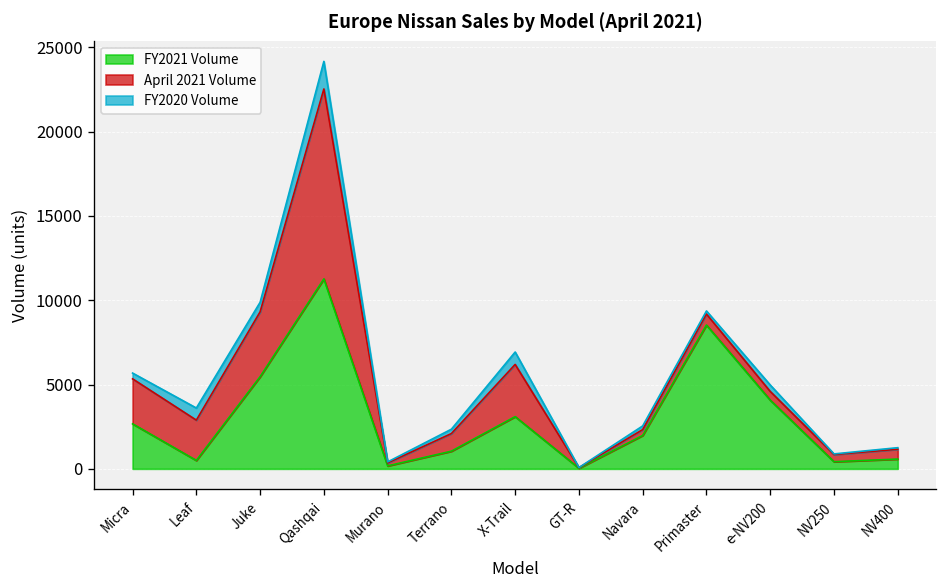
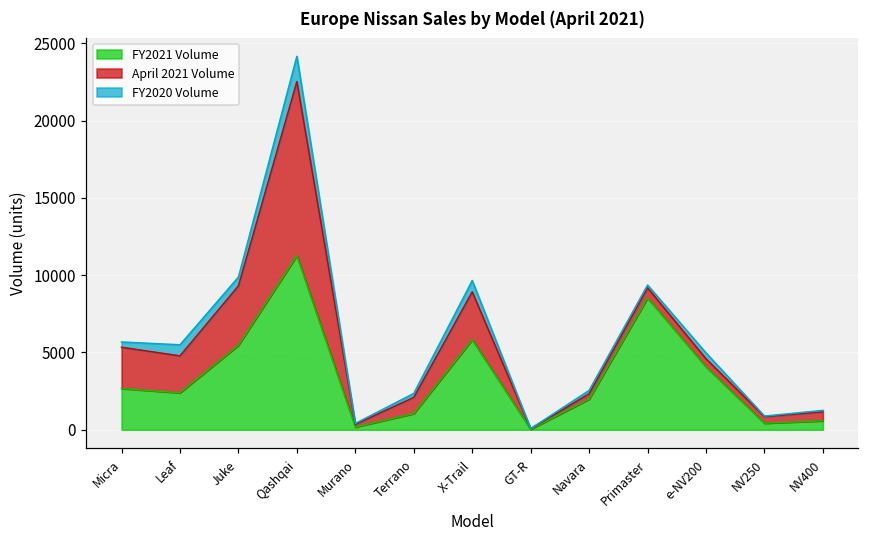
  {
    "FY2021 Volume": {
      "Micra": 2700,
-     "Leaf": 500,
+     "Leaf": 2400,
      "Juke": 5500,
      "Qashqai": 11300,
      "Terrano": 1000,
-     "X-Trail": 3100,
+     "X-Trail": 5800,
      "Navara": 2000,
      "Primaster": 8500,
      "e-NV200": 4100,
      "NV250": 400,
      "NV400": 600
    },
    "April 2021 Volume": {
      "Micra": 2700,
      "Leaf": 2400,
      "Juke": 3800,
      "Qashqai": 11300,
      "Terrano": 1000,
      "X-Trail": 3100,
      "Navara": 300,
      "Primaster": 700,
      "e-NV200": 500
    },
    "FY2020 Volume": {
      "Micra": 300,
      "Leaf": 700,
      "Juke": 600,
      "Qashqai": 1600,
      "Terrano": 300,
      "X-Trail": 700,
      "Navara": 200,
      "Primaster": 200,
      "e-NV200": 400
    }
  }
